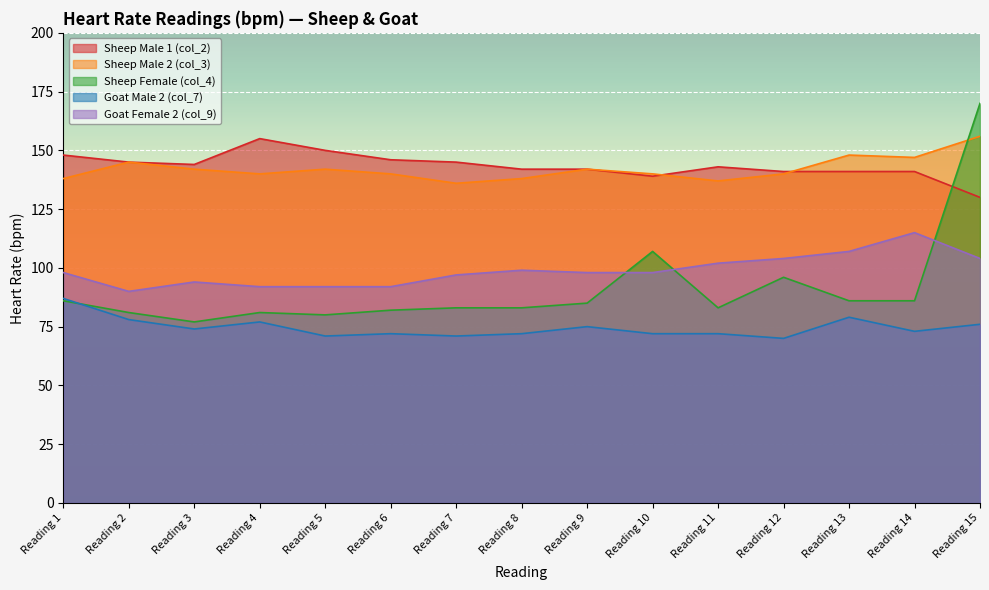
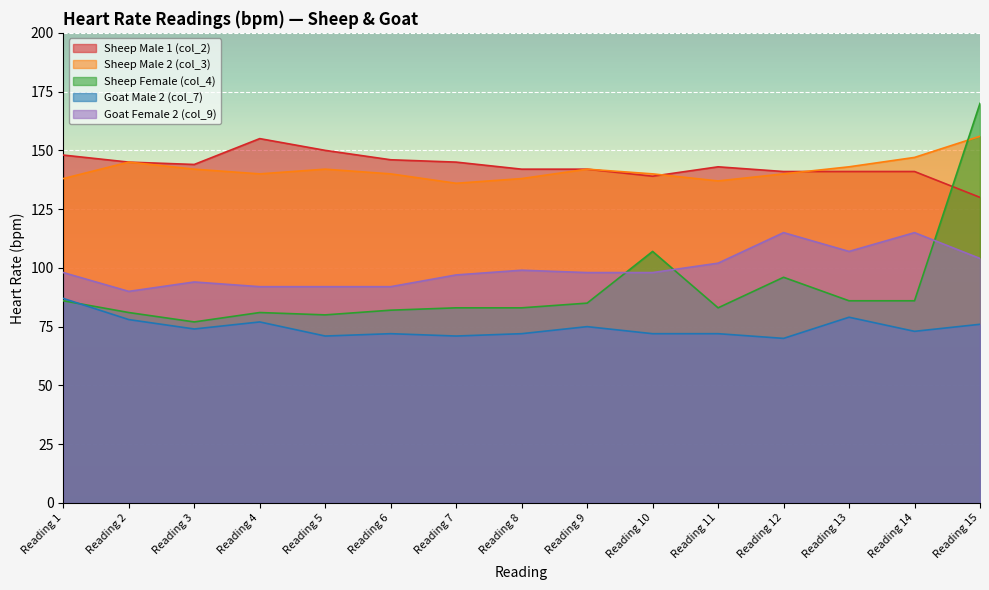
  {
    "Sheep Male 1 (col_2)": {
      "Reading 1": 148,
      "Reading 3": 144,
      "Reading 4": 155,
      "Reading 5": 150,
      "Reading 6": 146,
      "Reading 7": 145,
      "Reading 8": 142,
      "Reading 11": 143,
      "Reading 13": 141,
      "Reading 14": 141,
      "Reading 15": 130
    },
    "Sheep Male 2 (col_3)": {
      "Reading 1": 138,
      "Reading 3": 142,
      "Reading 4": 140,
      "Reading 5": 142,
      "Reading 6": 140,
      "Reading 7": 136,
      "Reading 8": 138,
      "Reading 11": 137,
-     "Reading 13": 148,
+     "Reading 13": 143,
      "Reading 14": 147,
      "Reading 15": 156
    },
    "Sheep Female (col_4)": {
      "Reading 2": 81,
      "Reading 3": 77,
      "Reading 4": 81,
      "Reading 5": 80,
      "Reading 6": 82,
      "Reading 7": 83,
      "Reading 8": 83,
      "Reading 9": 85,
      "Reading 10": 107,
      "Reading 11": 83,
      "Reading 12": 96,
      "Reading 13": 86,
      "Reading 14": 86,
      "Reading 15": 170
    },
    "Goat Male 2 (col_7)": {
      "Reading 2": 78,
      "Reading 3": 74,
      "Reading 4": 77,
      "Reading 5": 71,
      "Reading 6": 72,
      "Reading 7": 71,
      "Reading 8": 72,
      "Reading 9": 75,
      "Reading 10": 72,
      "Reading 11": 72,
      "Reading 12": 70,
      "Reading 13": 79,
      "Reading 14": 73,
      "Reading 15": 76
    },
    "Goat Female 2 (col_9)": {
      "Reading 1": 98,
      "Reading 2": 90,
      "Reading 3": 94,
      "Reading 4": 92,
      "Reading 5": 92,
      "Reading 6": 92,
      "Reading 7": 97,
      "Reading 8": 99,
      "Reading 9": 98,
      "Reading 10": 98,
      "Reading 11": 102,
-     "Reading 12": 104,
+     "Reading 12": 115,
      "Reading 13": 107,
      "Reading 14": 115,
      "Reading 15": 104
    }
  }
